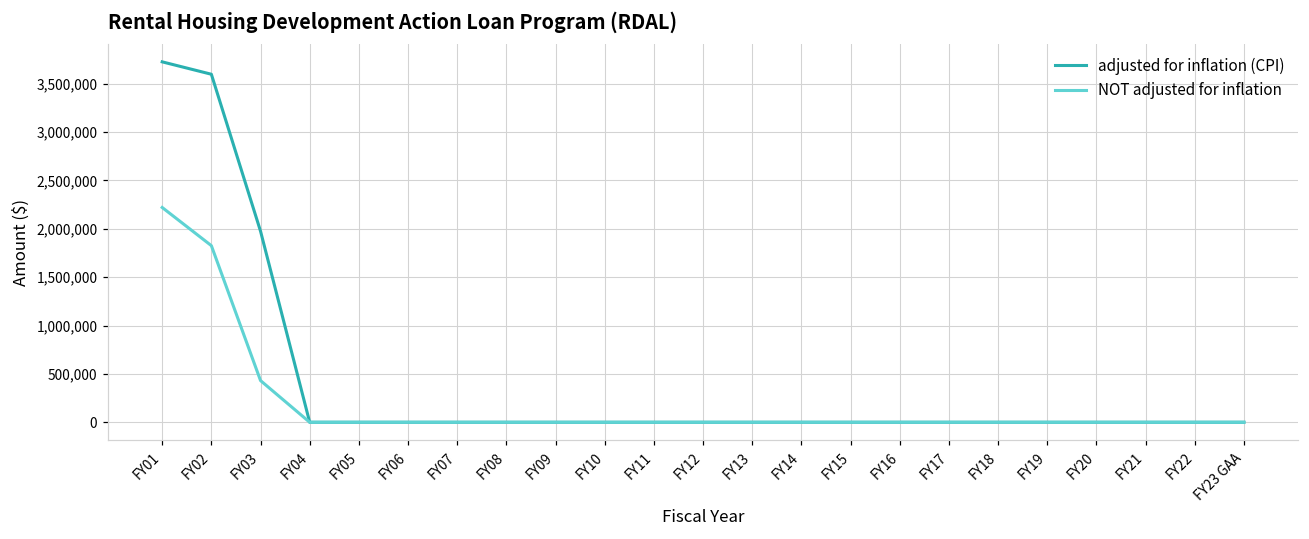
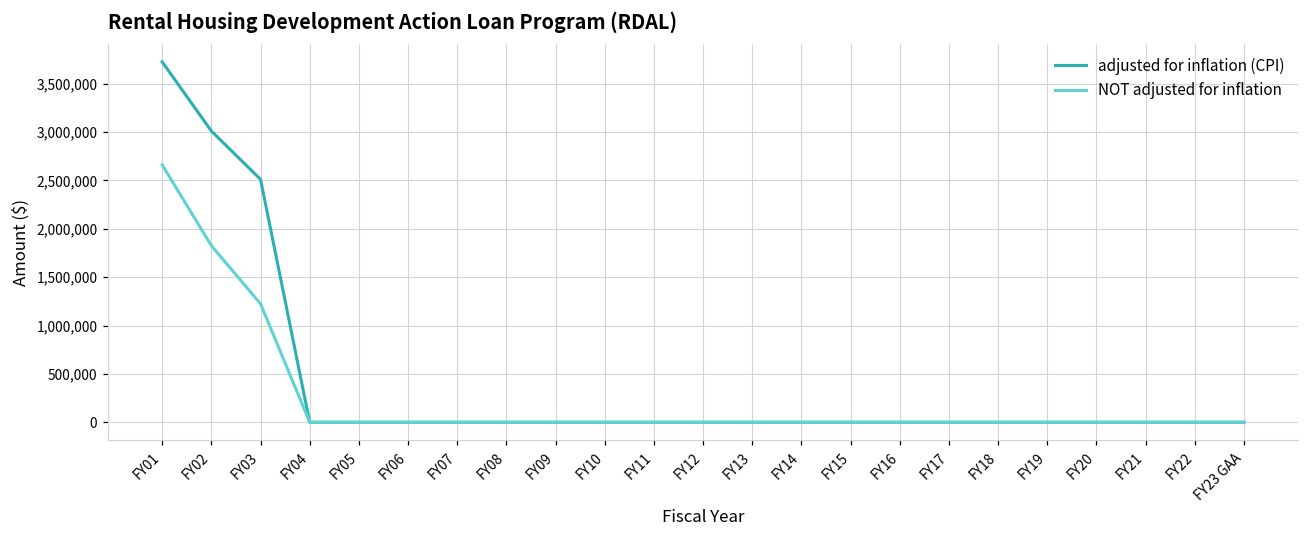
  {
    "adjusted for inflation (CPI)": {
      "FY01": "3,700,000",
-     "FY02": "3,600,000",
-     "FY03": "2,000,000"
+     "FY02": "3,000,000",
+     "FY03": "2,500,000"
    },
    "NOT adjusted for inflation": {
-     "FY01": "2,200,000",
+     "FY01": "2,700,000",
      "FY02": "1,800,000",
-     "FY03": "400,000"
+     "FY03": "1,200,000"
    }
  }
